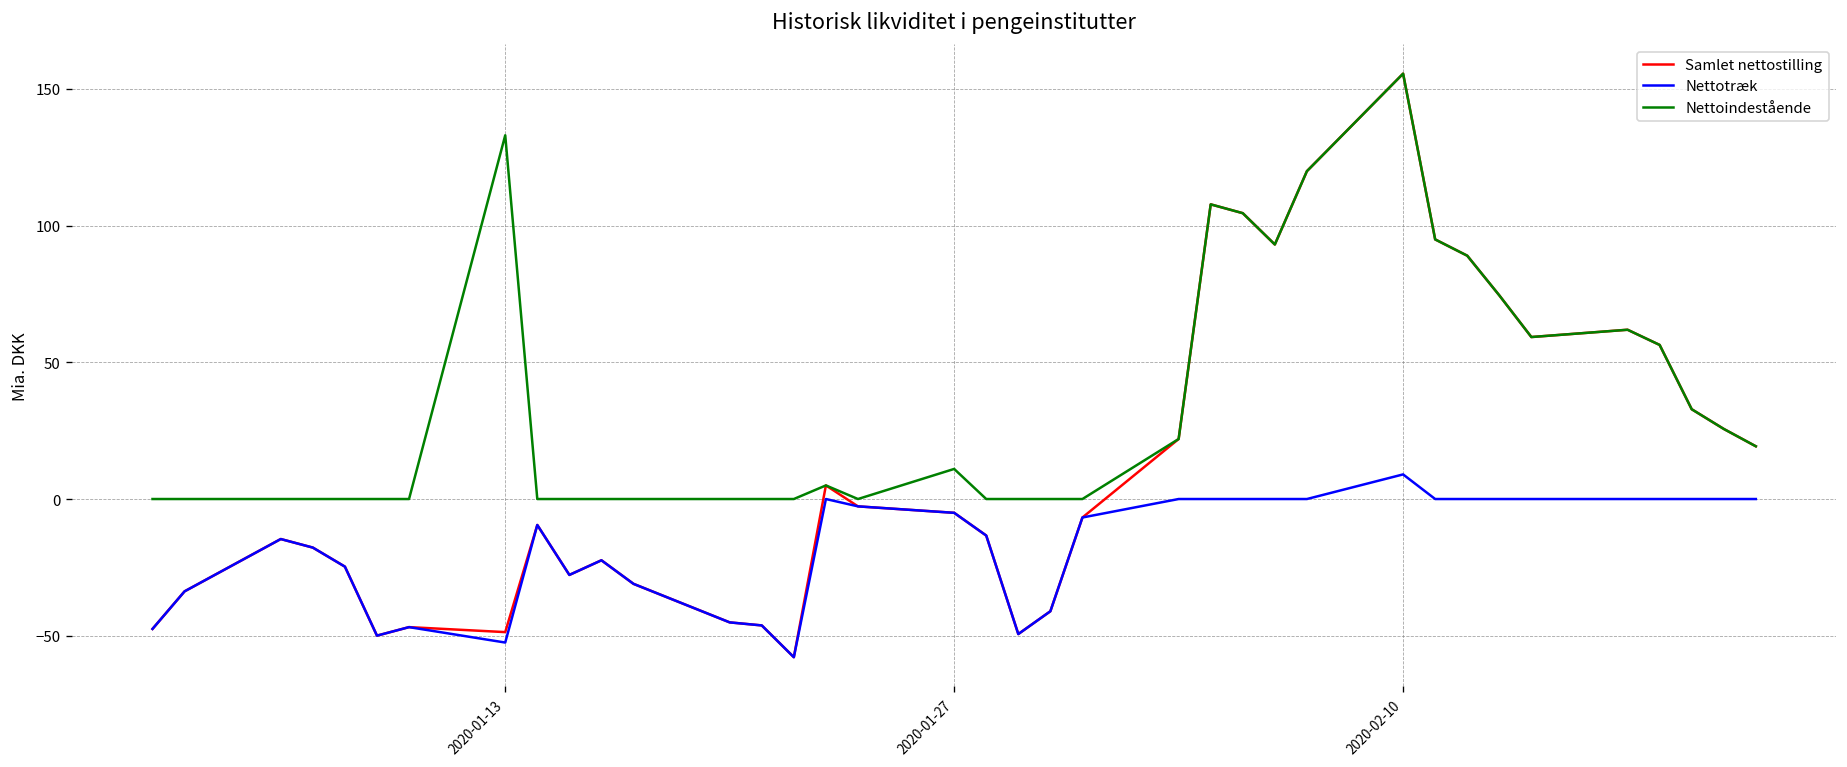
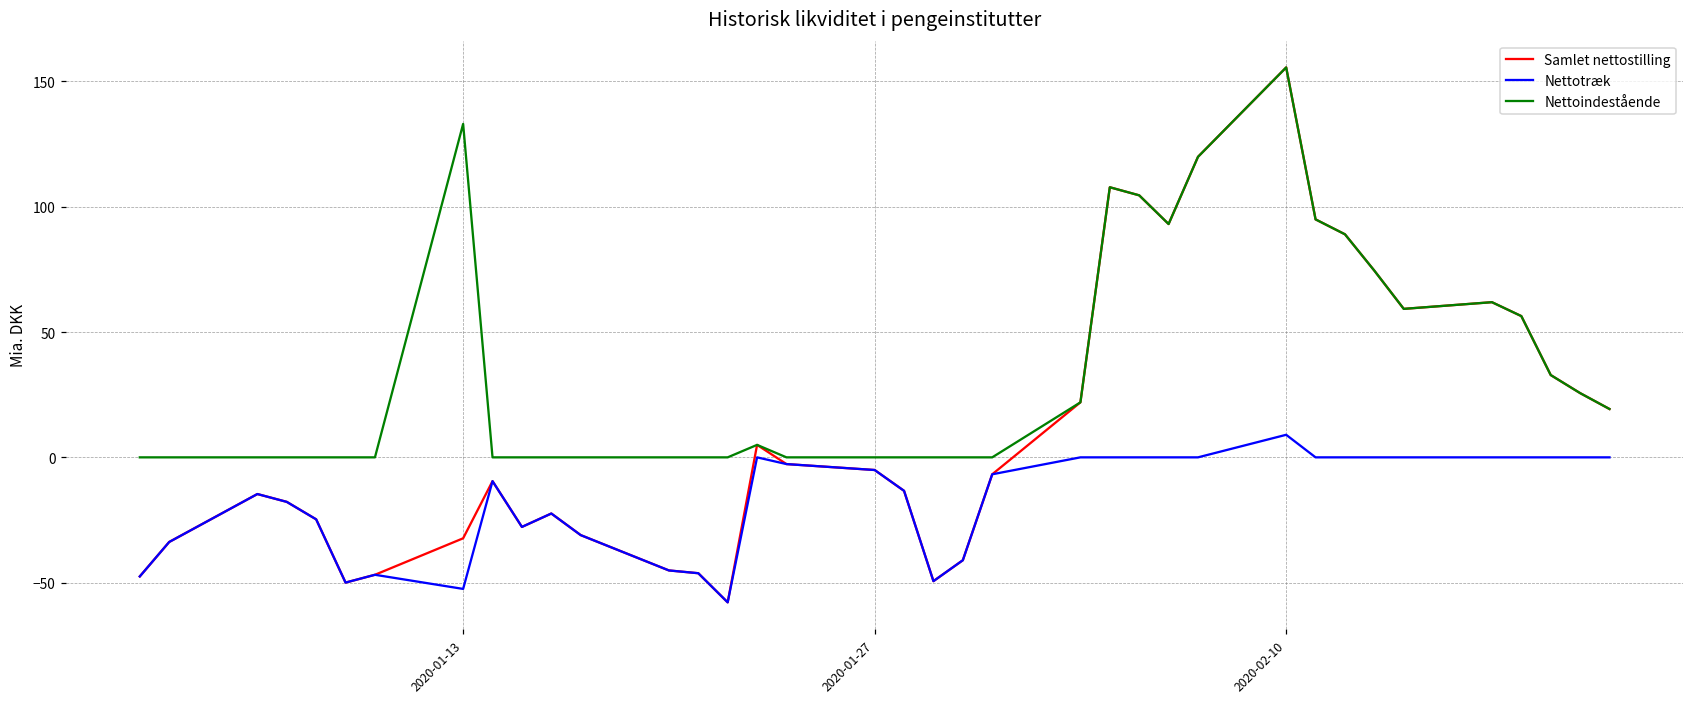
  {
    "Samlet nettostilling": {
-     "2020-01-13": -49
+     "2020-01-13": -32
    },
    "Nettotræk": {
      "2020-01-13": -52,
      "2020-02-10": 9
    },
    "Nettoindestående": {
      "2020-01-13": 133,
-     "2020-01-27": 11
+     "2020-01-27": 0
    }
  }
